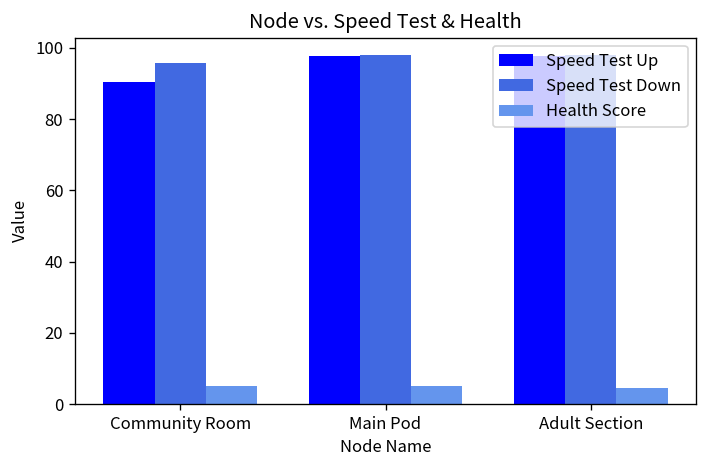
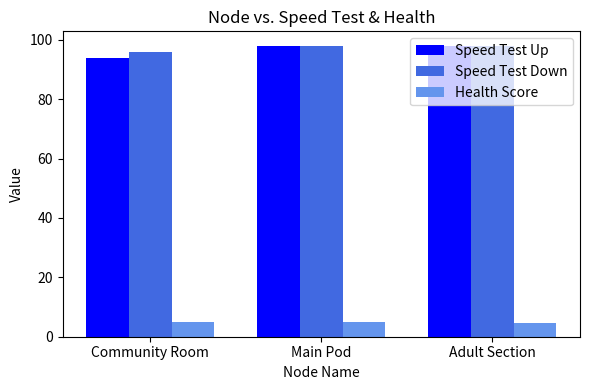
  {
    "Speed Test Up": {
-     "Community Room": 91,
+     "Community Room": 94,
      "Main Pod": 98
    }
  }
